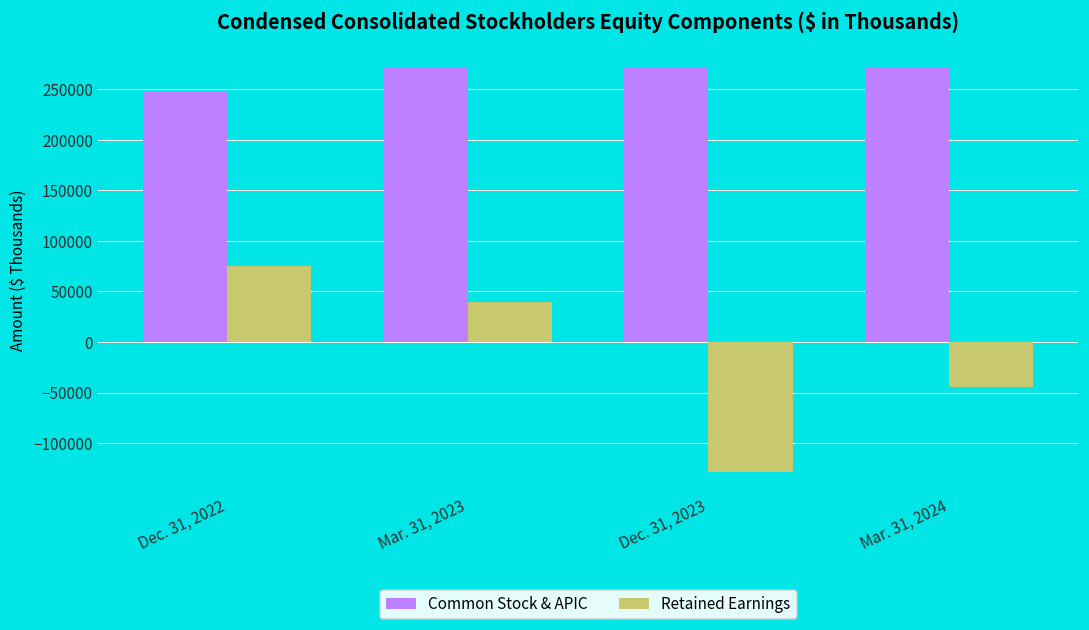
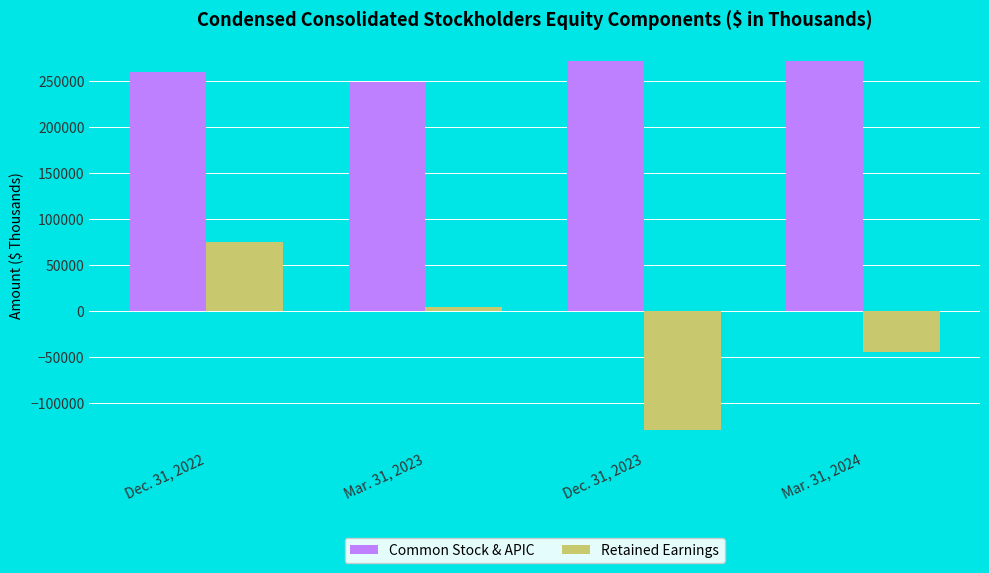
  {
    "Common Stock & APIC": {
-     "Dec. 31, 2022": 250000,
-     "Mar. 31, 2023": 270000,
+     "Dec. 31, 2022": 260000,
+     "Mar. 31, 2023": 250000,
      "Dec. 31, 2023": 270000,
      "Mar. 31, 2024": 270000
    },
    "Retained Earnings": {
      "Dec. 31, 2022": 80000,
-     "Mar. 31, 2023": 40000,
+     "Mar. 31, 2023": 0,
      "Dec. 31, 2023": -130000,
      "Mar. 31, 2024": -40000
    }
  }
